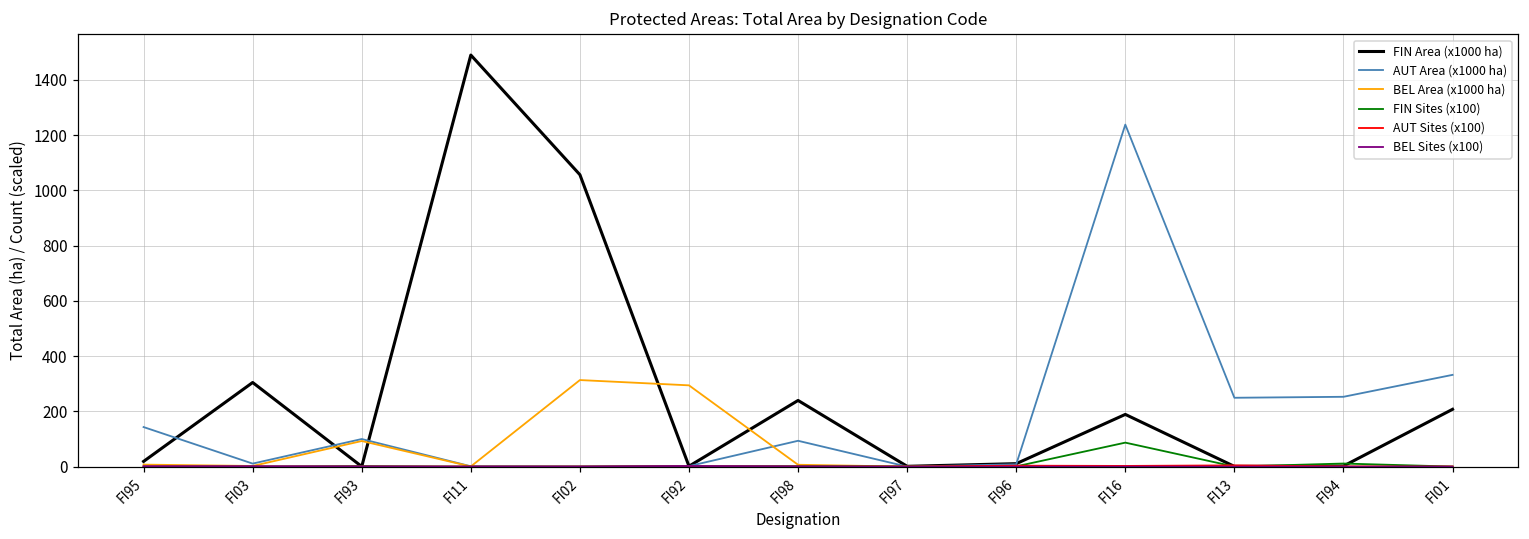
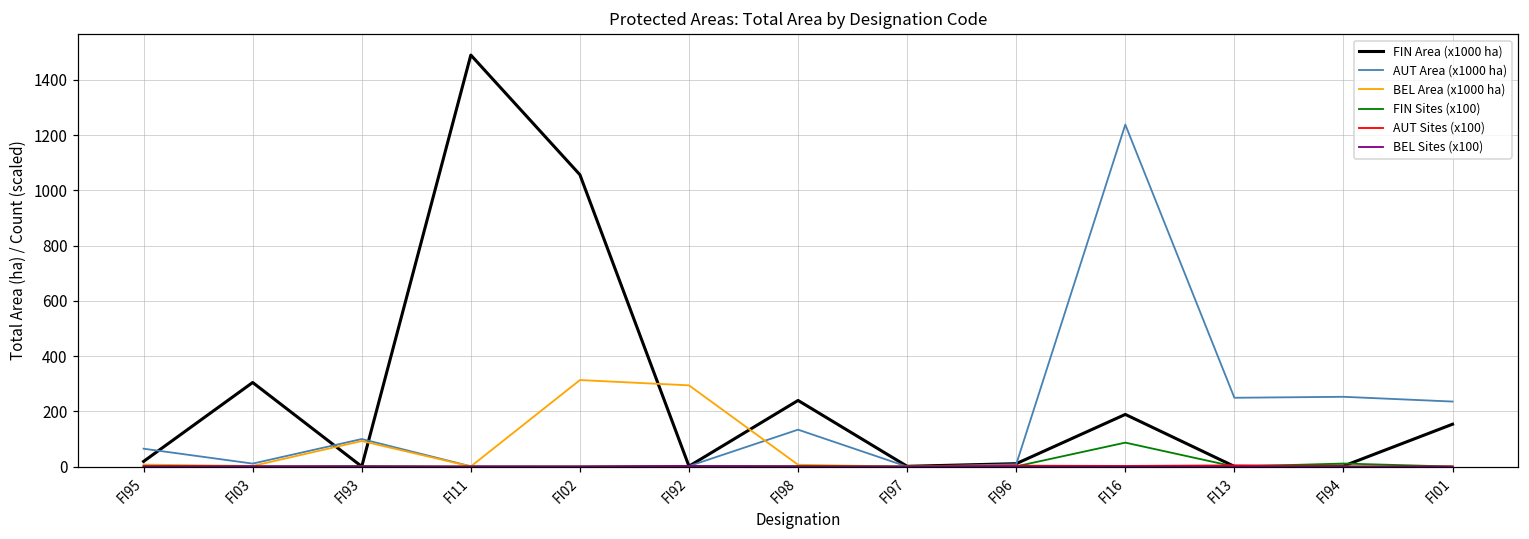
  {
    "FIN Area (x1000 ha)": {
      "FI95": 20,
      "FI03": 300,
      "FI11": 1490,
      "FI02": 1060,
      "FI98": 240,
      "FI16": 190,
-     "FI01": 210
+     "FI01": 150
    },
    "AUT Area (x1000 ha)": {
-     "FI95": 140,
-     "FI98": 90,
+     "FI95": 60,
+     "FI98": 130,
      "FI16": 1240,
      "FI13": 250,
      "FI94": 250,
-     "FI01": 330
+     "FI01": 240
    },
    "BEL Area (x1000 ha)": {
      "FI02": 310,
      "FI92": 290
    },
    "FIN Sites (x100)": {
      "FI16": 90
    }
  }
